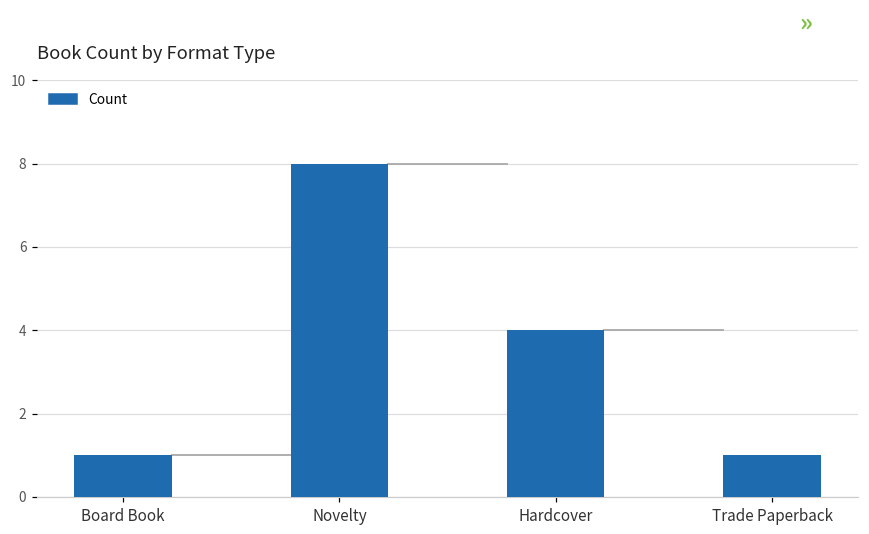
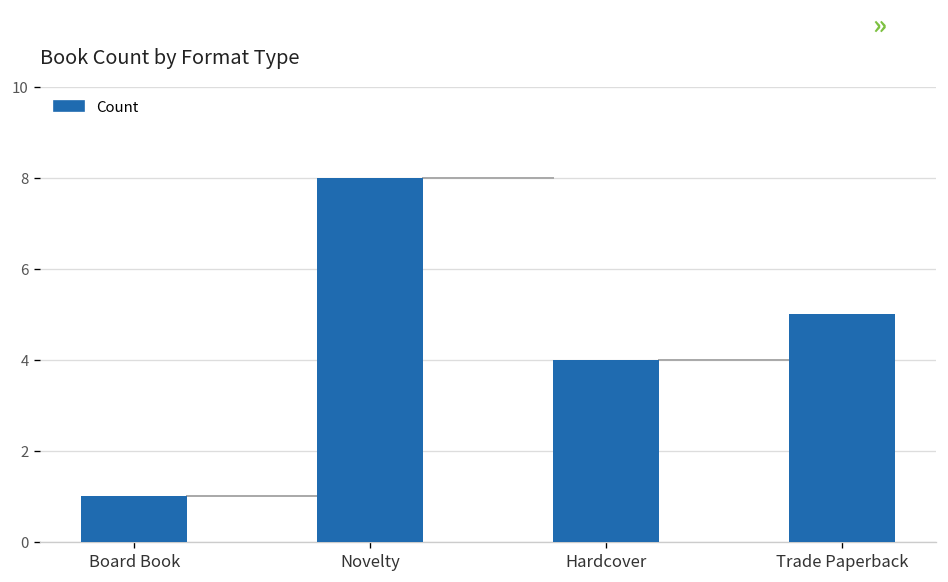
  {
    "Count": {
      "Board Book": 1,
      "Novelty": 8,
      "Hardcover": 4,
-     "Trade Paperback": 1
+     "Trade Paperback": 5
    }
  }
